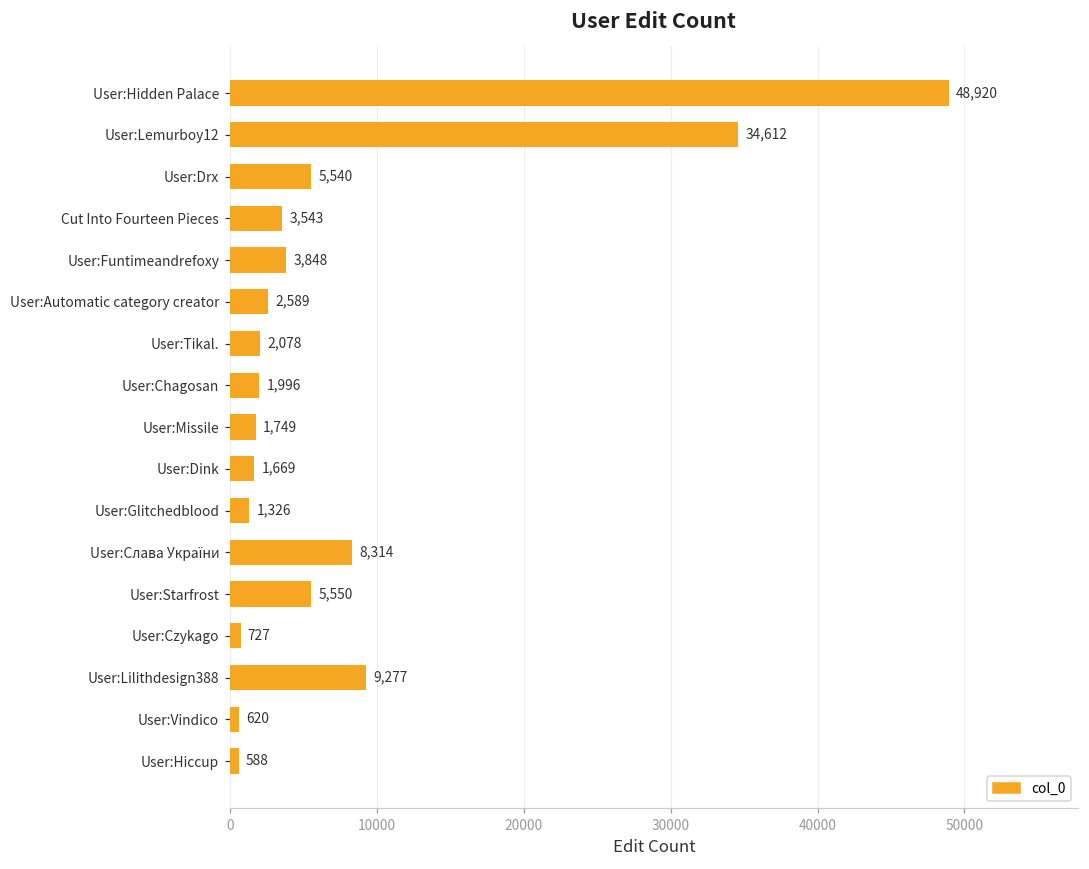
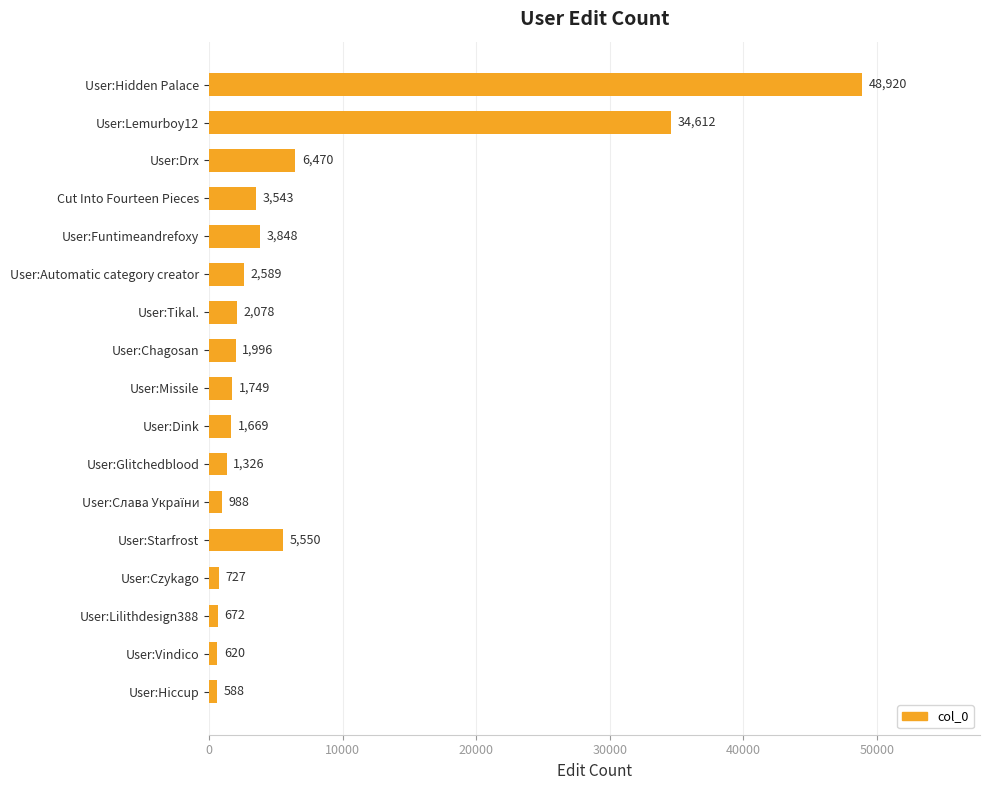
  {
    "User:Hidden Palace": "48,920",
    "User:Lemurboy12": "34,612",
-   "User:Drx": "5,540",
+   "User:Drx": "6,470",
    "Cut Into Fourteen Pieces": "3,543",
    "User:Funtimeandrefoxy": "3,848",
    "User:Automatic category creator": "2,589",
    "User:Tikal.": "2,078",
    "User:Chagosan": "1,996",
    "User:Missile": "1,749",
    "User:Dink": "1,669",
    "User:Glitchedblood": "1,326",
-   "User:Слава України": "8,314",
+   "User:Слава України": "988",
    "User:Starfrost": "5,550",
    "User:Czykago": "727",
-   "User:Lilithdesign388": "9,277",
+   "User:Lilithdesign388": "672",
    "User:Vindico": "620",
    "User:Hiccup": "588"
  }
